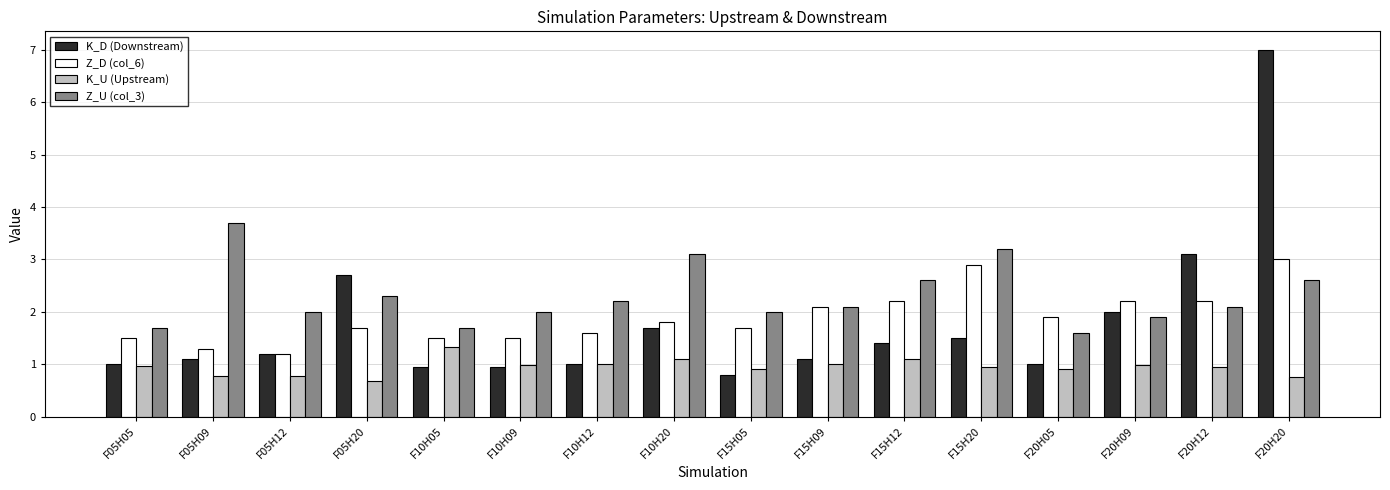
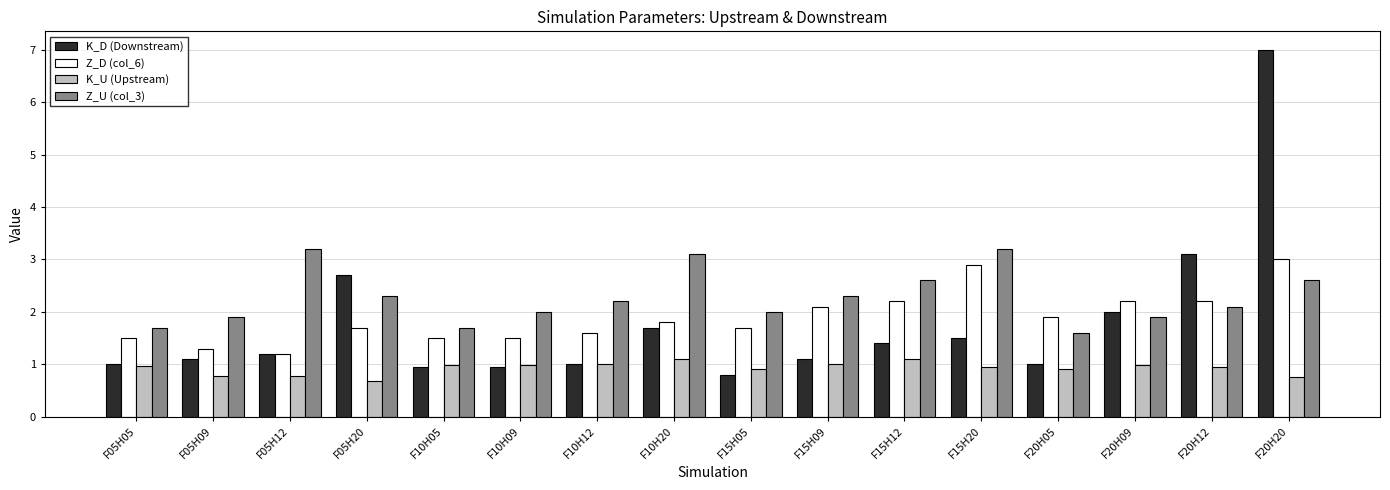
  {
    "K_D (Downstream)": {
      "F05H05": 1.0,
      "F05H09": 1.1,
      "F05H12": 1.2,
      "F05H20": 2.7,
      "F10H05": 0.9,
      "F10H09": 0.9,
      "F10H12": 1.0,
      "F10H20": 1.7,
      "F15H05": 0.8,
      "F15H09": 1.1,
      "F15H12": 1.4,
      "F15H20": 1.5,
      "F20H05": 1.0,
      "F20H09": 2.0,
      "F20H12": 3.1,
      "F20H20": 7.0
    },
    "Z_D (col_6)": {
      "F05H05": 1.5,
      "F05H09": 1.3,
      "F05H12": 1.2,
      "F05H20": 1.7,
      "F10H05": 1.5,
      "F10H09": 1.5,
      "F10H12": 1.6,
      "F10H20": 1.8,
      "F15H05": 1.7,
      "F15H09": 2.1,
      "F15H12": 2.2,
      "F15H20": 2.9,
      "F20H05": 1.9,
      "F20H09": 2.2,
      "F20H12": 2.2,
      "F20H20": 3.0
    },
    "K_U (Upstream)": {
      "F05H05": 1.0,
      "F05H09": 0.8,
      "F05H12": 0.8,
      "F05H20": 0.7,
-     "F10H05": 1.3,
+     "F10H05": 1.0,
      "F10H09": 1.0,
      "F10H12": 1.0,
      "F10H20": 1.1,
      "F15H05": 0.9,
      "F15H09": 1.0,
      "F15H12": 1.1,
      "F15H20": 0.9,
      "F20H05": 0.9,
      "F20H09": 1.0,
      "F20H12": 0.9,
      "F20H20": 0.8
    },
    "Z_U (col_3)": {
      "F05H05": 1.7,
-     "F05H09": 3.7,
-     "F05H12": 2.0,
+     "F05H09": 1.9,
+     "F05H12": 3.2,
      "F05H20": 2.3,
      "F10H05": 1.7,
      "F10H09": 2.0,
      "F10H12": 2.2,
      "F10H20": 3.1,
      "F15H05": 2.0,
-     "F15H09": 2.1,
+     "F15H09": 2.3,
      "F15H12": 2.6,
      "F15H20": 3.2,
      "F20H05": 1.6,
      "F20H09": 1.9,
      "F20H12": 2.1,
      "F20H20": 2.6
    }
  }
